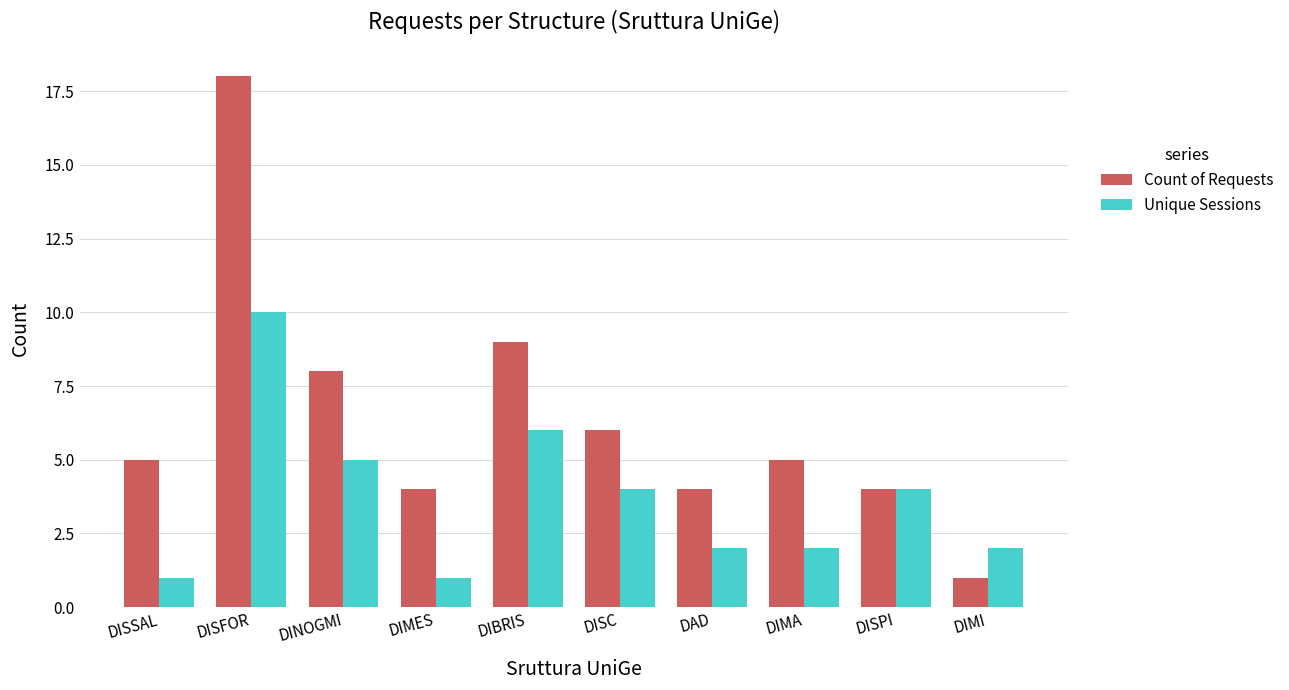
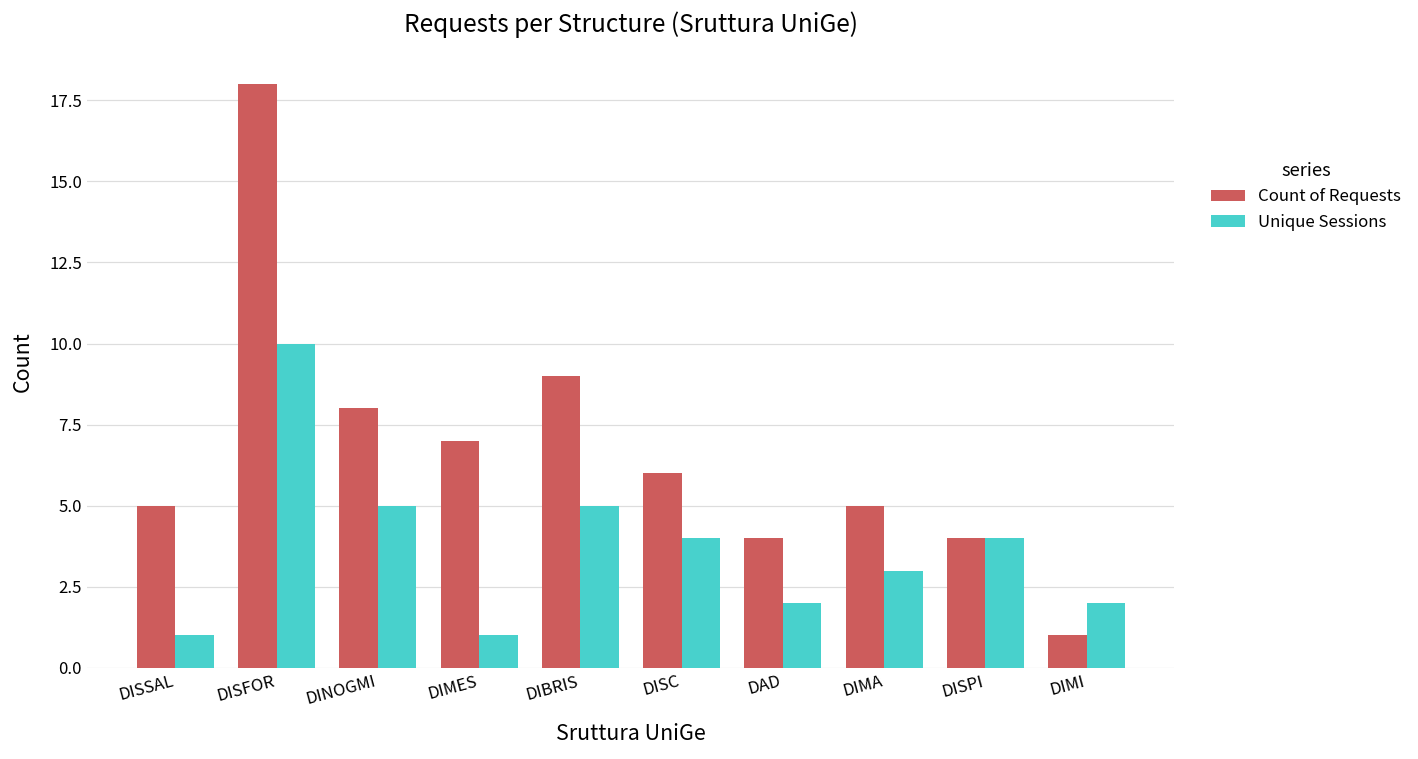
  {
    "Count of Requests": {
      "DISSAL": 5,
      "DISFOR": 18,
      "DINOGMI": 8,
-     "DIMES": 4,
+     "DIMES": 7,
      "DIBRIS": 9,
      "DISC": 6,
      "DAD": 4,
      "DIMA": 5,
      "DISPI": 4,
      "DIMI": 1
    },
    "Unique Sessions": {
      "DISSAL": 1,
      "DISFOR": 10,
      "DINOGMI": 5,
      "DIMES": 1,
-     "DIBRIS": 6,
+     "DIBRIS": 5,
      "DISC": 4,
      "DAD": 2,
-     "DIMA": 2,
+     "DIMA": 3,
      "DISPI": 4,
      "DIMI": 2
    }
  }
